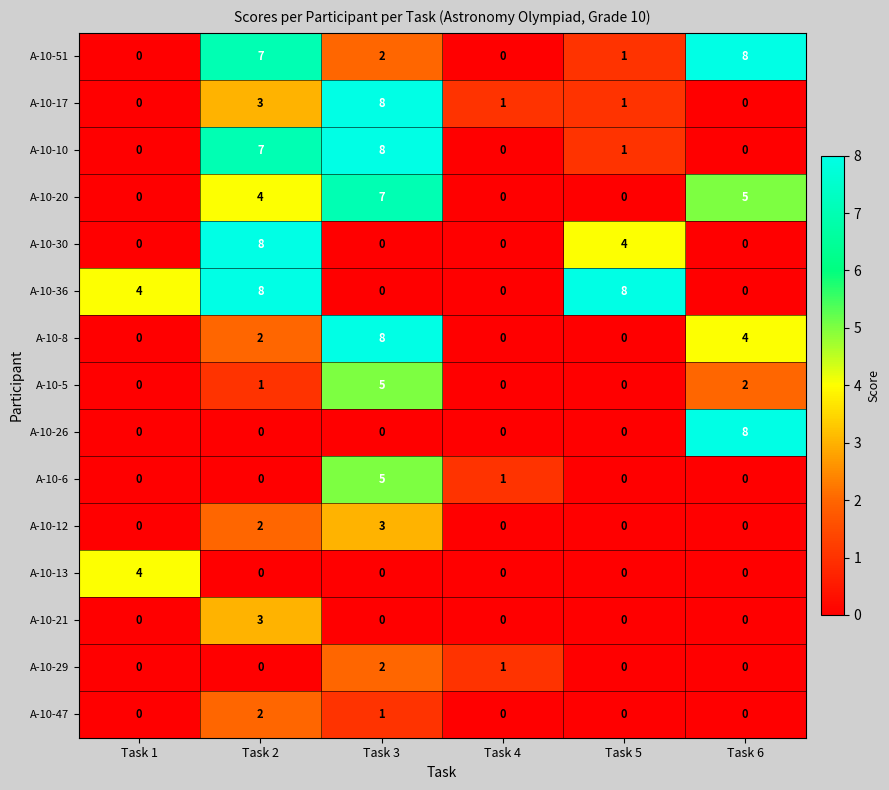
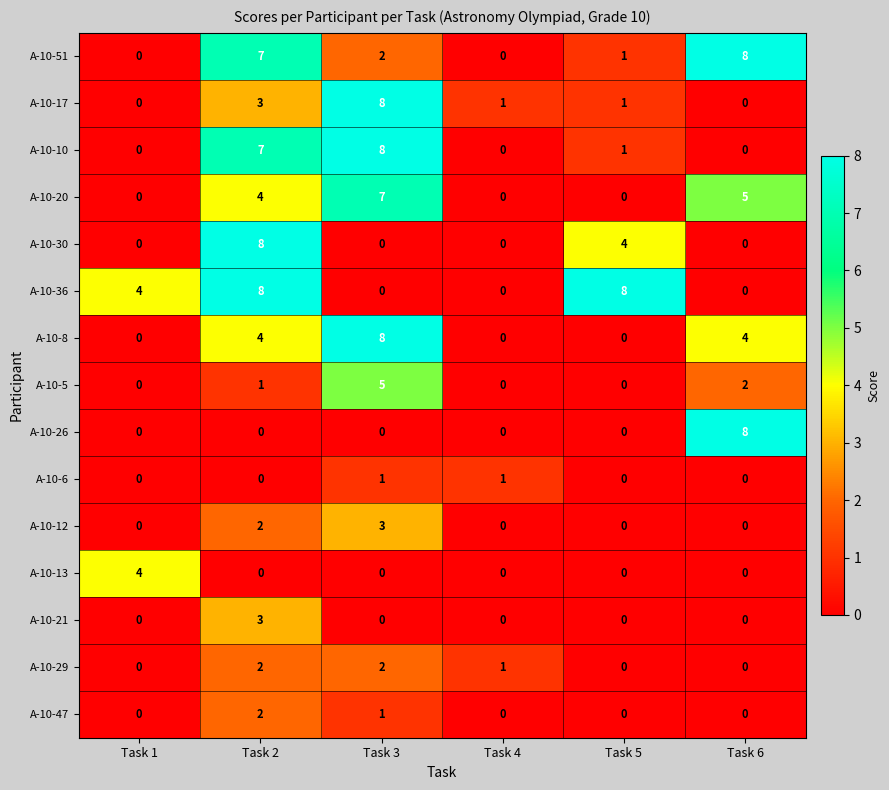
  {
    "А-10-51": {
      "Task 1": 0,
      "Task 2": 7,
      "Task 3": 2,
      "Task 4": 0,
      "Task 5": 1,
      "Task 6": 8
    },
    "А-10-17": {
      "Task 1": 0,
      "Task 2": 3,
      "Task 3": 8,
      "Task 4": 1,
      "Task 5": 1,
      "Task 6": 0
    },
    "А-10-10": {
      "Task 1": 0,
      "Task 2": 7,
      "Task 3": 8,
      "Task 4": 0,
      "Task 5": 1,
      "Task 6": 0
    },
    "А-10-20": {
      "Task 1": 0,
      "Task 2": 4,
      "Task 3": 7,
      "Task 4": 0,
      "Task 5": 0,
      "Task 6": 5
    },
    "А-10-30": {
      "Task 1": 0,
      "Task 2": 8,
      "Task 3": 0,
      "Task 4": 0,
      "Task 5": 4,
      "Task 6": 0
    },
    "А-10-36": {
      "Task 1": 4,
      "Task 2": 8,
      "Task 3": 0,
      "Task 4": 0,
      "Task 5": 8,
      "Task 6": 0
    },
    "А-10-8": {
      "Task 1": 0,
-     "Task 2": 2,
+     "Task 2": 4,
      "Task 3": 8,
      "Task 4": 0,
      "Task 5": 0,
      "Task 6": 4
    },
    "А-10-5": {
      "Task 1": 0,
      "Task 2": 1,
      "Task 3": 5,
      "Task 4": 0,
      "Task 5": 0,
      "Task 6": 2
    },
    "А-10-26": {
      "Task 1": 0,
      "Task 2": 0,
      "Task 3": 0,
      "Task 4": 0,
      "Task 5": 0,
      "Task 6": 8
    },
    "А-10-6": {
      "Task 1": 0,
      "Task 2": 0,
-     "Task 3": 5,
+     "Task 3": 1,
      "Task 4": 1,
      "Task 5": 0,
      "Task 6": 0
    },
    "А-10-12": {
      "Task 1": 0,
      "Task 2": 2,
      "Task 3": 3,
      "Task 4": 0,
      "Task 5": 0,
      "Task 6": 0
    },
    "А-10-13": {
      "Task 1": 4,
      "Task 2": 0,
      "Task 3": 0,
      "Task 4": 0,
      "Task 5": 0,
      "Task 6": 0
    },
    "А-10-21": {
      "Task 1": 0,
      "Task 2": 3,
      "Task 3": 0,
      "Task 4": 0,
      "Task 5": 0,
      "Task 6": 0
    },
    "А-10-29": {
      "Task 1": 0,
-     "Task 2": 0,
+     "Task 2": 2,
      "Task 3": 2,
      "Task 4": 1,
      "Task 5": 0,
      "Task 6": 0
    },
    "А-10-47": {
      "Task 1": 0,
      "Task 2": 2,
      "Task 3": 1,
      "Task 4": 0,
      "Task 5": 0,
      "Task 6": 0
    }
  }
